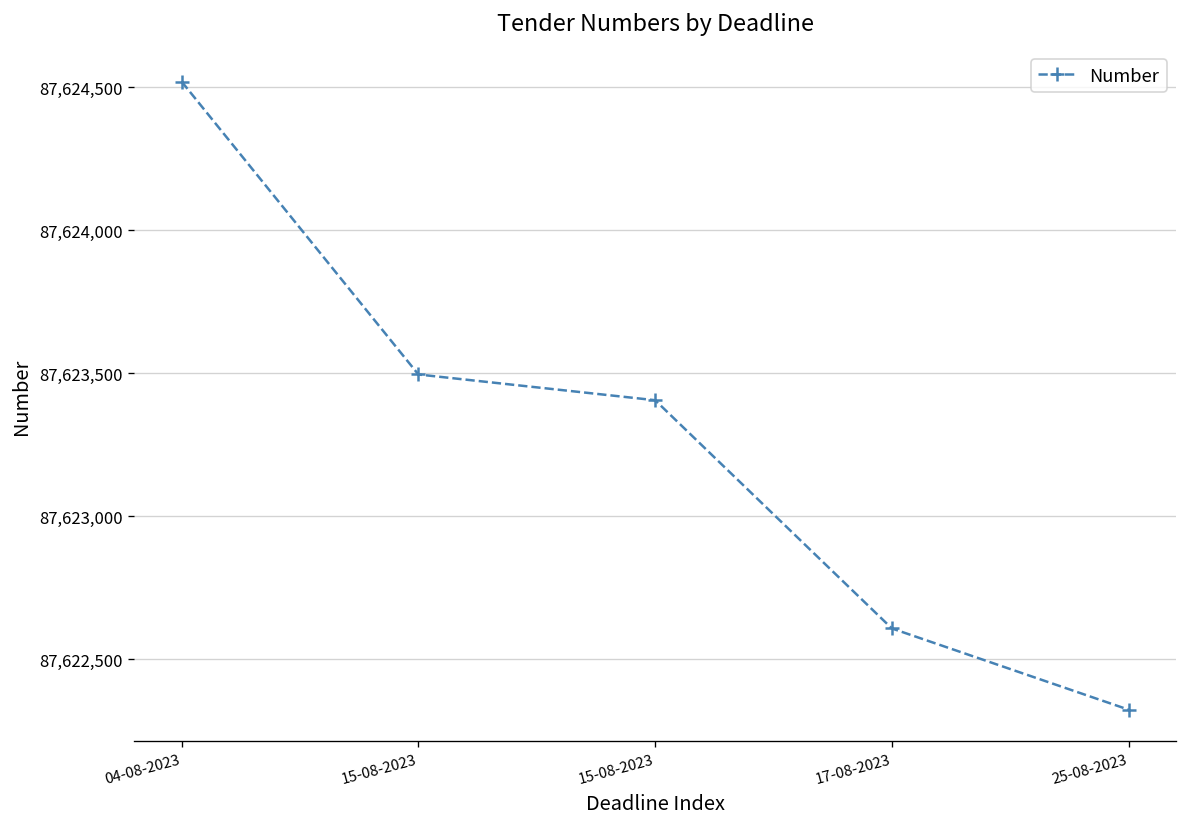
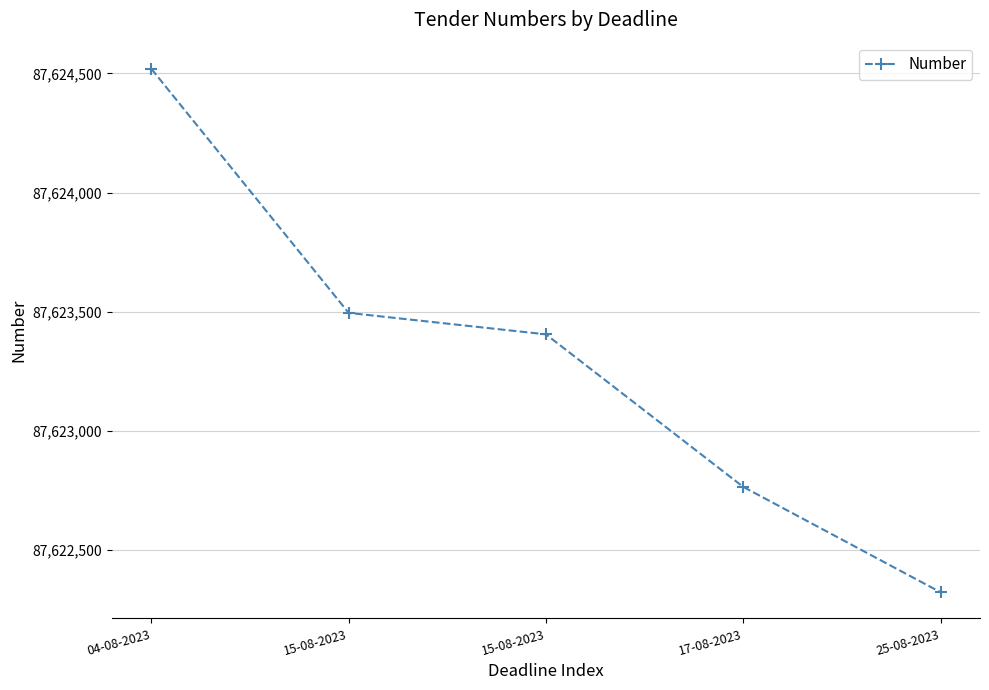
  {
    "04-08-2023": "87,624,520",
-   "17-08-2023": "87,622,610",
+   "17-08-2023": "87,622,770",
    "25-08-2023": "87,622,320"
  }
